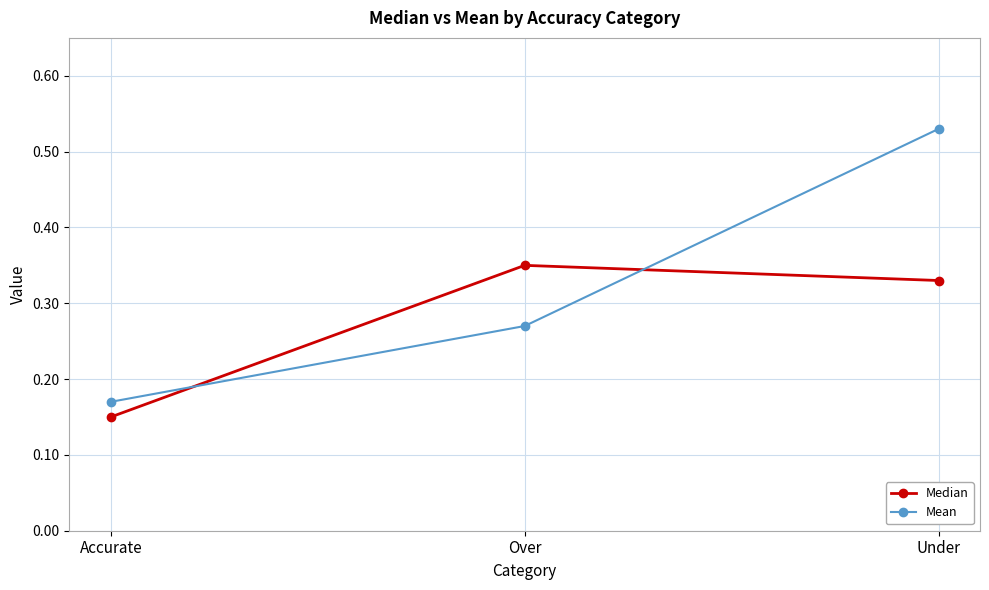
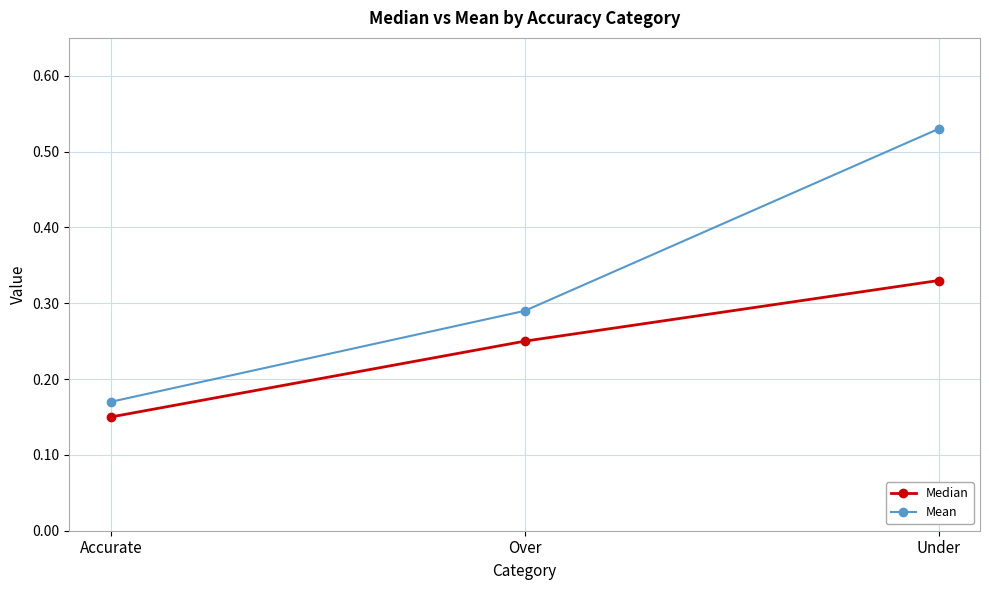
  {
    "Median": {
      "Accurate": 0.15,
-     "Over": 0.35,
+     "Over": 0.25,
      "Under": 0.33
    },
    "Mean": {
      "Accurate": 0.17,
-     "Over": 0.27,
+     "Over": 0.29,
      "Under": 0.53
    }
  }
